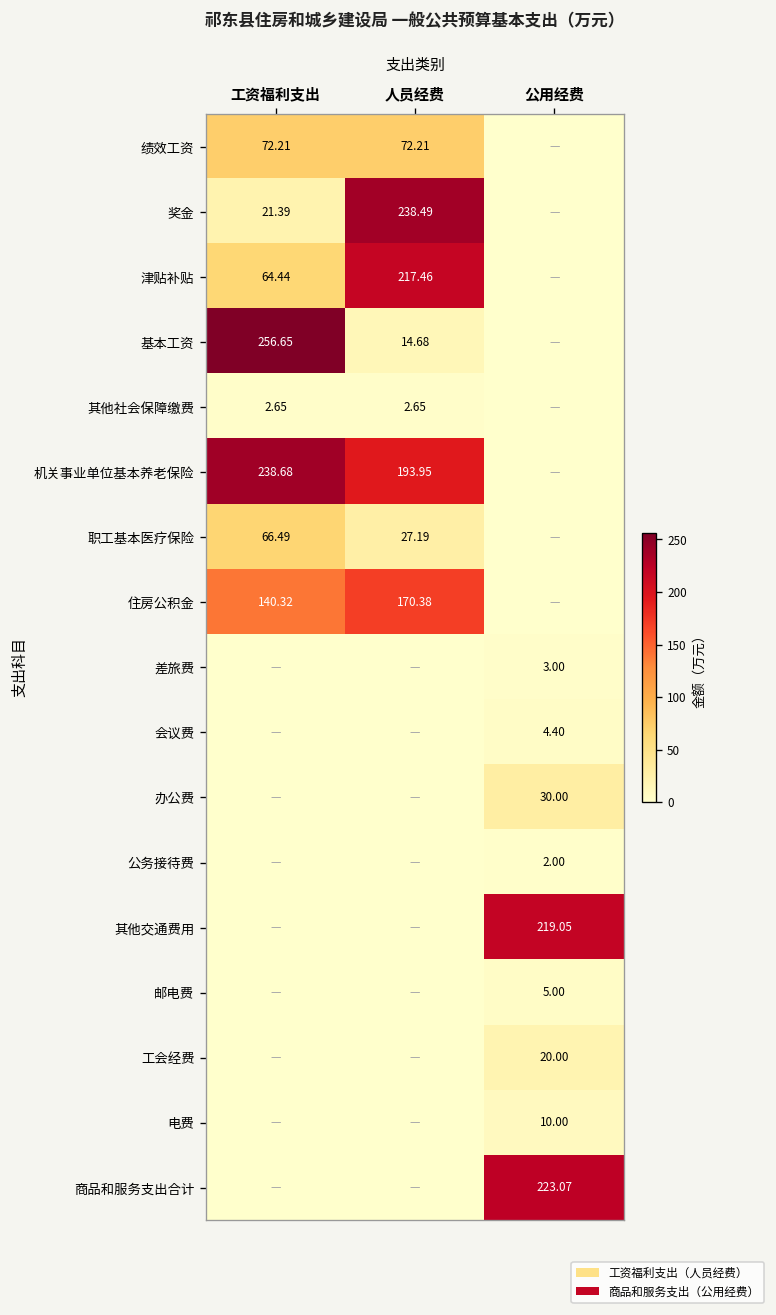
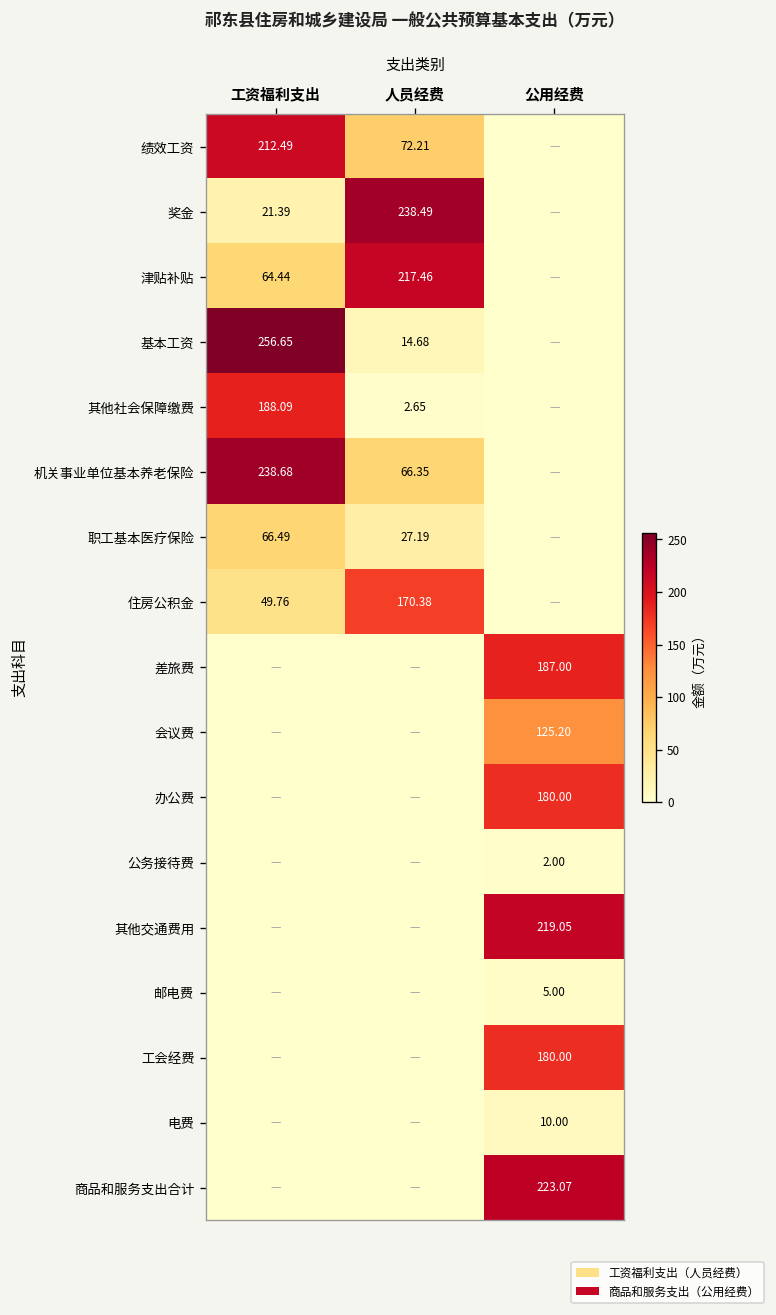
  {
    "绩效工资": {
-     "工资福利支出": 72.21,
+     "工资福利支出": 212.49,
      "人员经费": 72.21
    },
    "奖金": {
      "工资福利支出": 21.39,
      "人员经费": 238.49
    },
    "津贴补贴": {
      "工资福利支出": 64.44,
      "人员经费": 217.46
    },
    "基本工资": {
      "工资福利支出": 256.65,
      "人员经费": 14.68
    },
    "其他社会保障缴费": {
-     "工资福利支出": 2.65,
+     "工资福利支出": 188.09,
      "人员经费": 2.65
    },
    "机关事业单位基本养老保险": {
      "工资福利支出": 238.68,
-     "人员经费": 193.95
+     "人员经费": 66.35
    },
    "职工基本医疗保险": {
      "工资福利支出": 66.49,
      "人员经费": 27.19
    },
    "住房公积金": {
-     "工资福利支出": 140.32,
+     "工资福利支出": 49.76,
      "人员经费": 170.38
    },
    "差旅费": {
-     "公用经费": 3.00
+     "公用经费": 187.00
    },
    "会议费": {
-     "公用经费": 4.40
+     "公用经费": 125.20
    },
    "办公费": {
-     "公用经费": 30.00
+     "公用经费": 180.00
    },
    "公务接待费": {
      "公用经费": 2.00
    },
    "其他交通费用": {
      "公用经费": 219.05
    },
    "邮电费": {
      "公用经费": 5.00
    },
    "工会经费": {
-     "公用经费": 20.00
+     "公用经费": 180.00
    },
    "电费": {
      "公用经费": 10.00
    },
    "商品和服务支出合计": {
      "公用经费": 223.07
    }
  }
